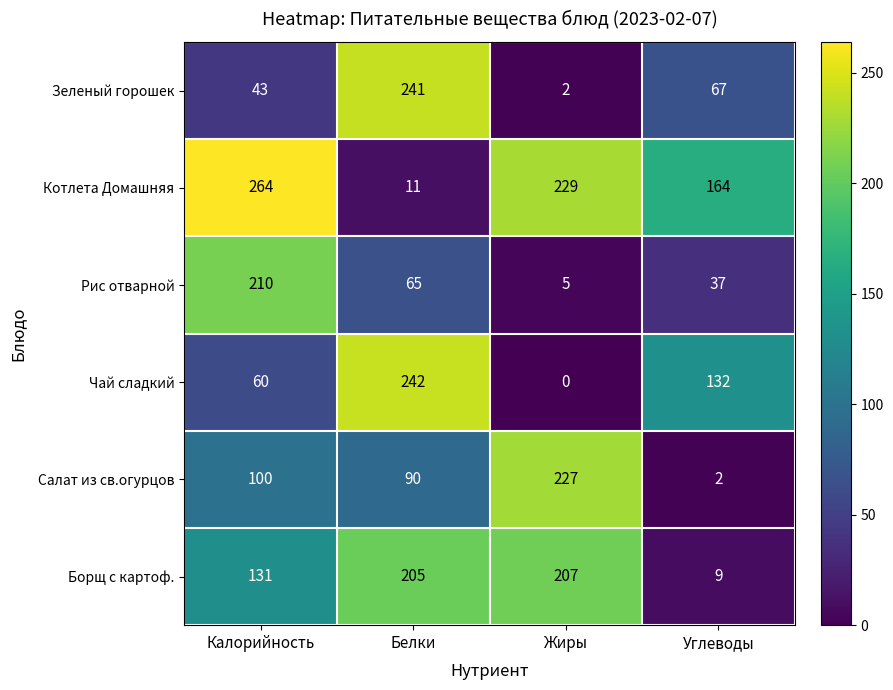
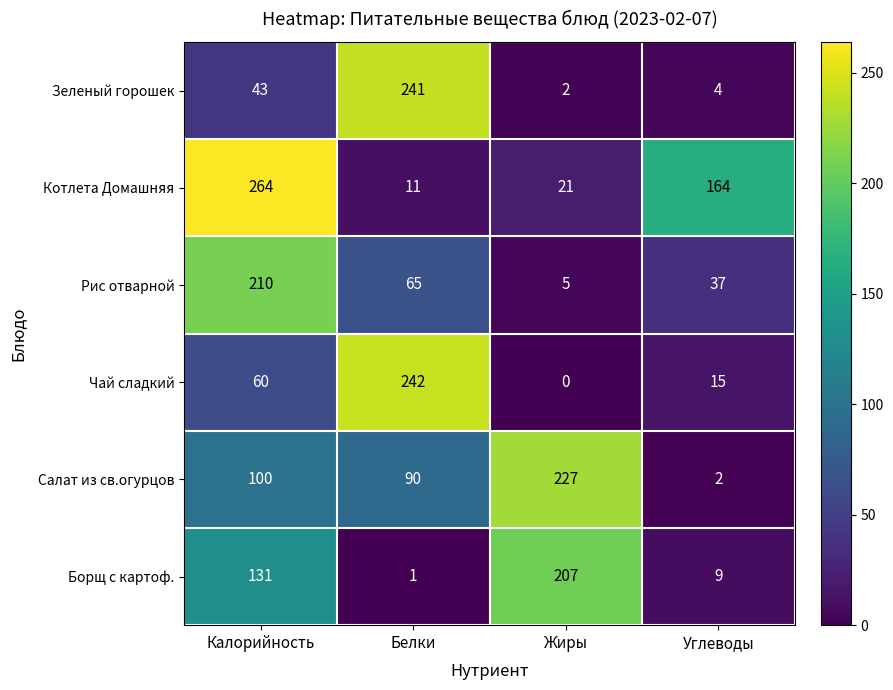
  {
    "Зеленый горошек": {
      "Калорийность": 43,
      "Белки": 241,
      "Жиры": 2,
-     "Углеводы": 67
+     "Углеводы": 4
    },
    "Котлета Домашняя": {
      "Калорийность": 264,
      "Белки": 11,
-     "Жиры": 229,
+     "Жиры": 21,
      "Углеводы": 164
    },
    "Рис отварной": {
      "Калорийность": 210,
      "Белки": 65,
      "Жиры": 5,
      "Углеводы": 37
    },
    "Чай сладкий": {
      "Калорийность": 60,
      "Белки": 242,
      "Жиры": 0,
-     "Углеводы": 132
+     "Углеводы": 15
    },
    "Салат из св.огурцов": {
      "Калорийность": 100,
      "Белки": 90,
      "Жиры": 227,
      "Углеводы": 2
    },
    "Борщ с картоф.": {
      "Калорийность": 131,
-     "Белки": 205,
+     "Белки": 1,
      "Жиры": 207,
      "Углеводы": 9
    }
  }
